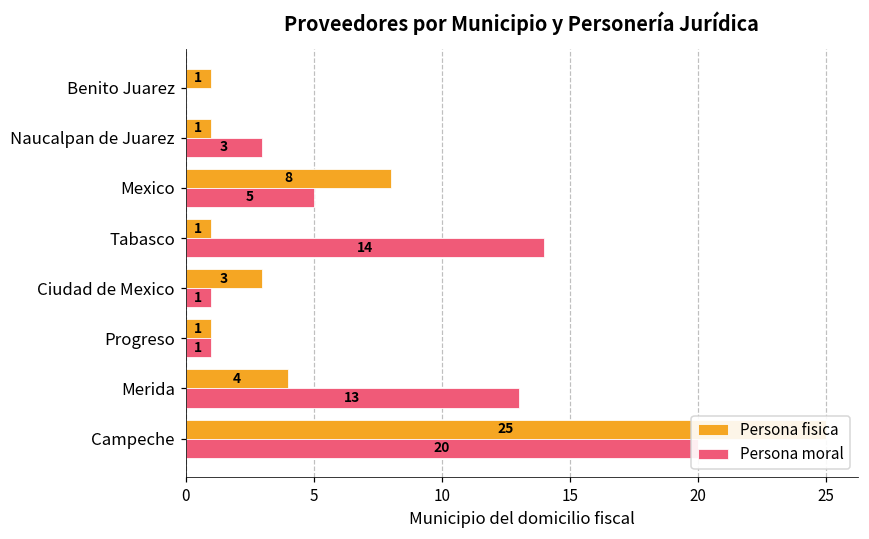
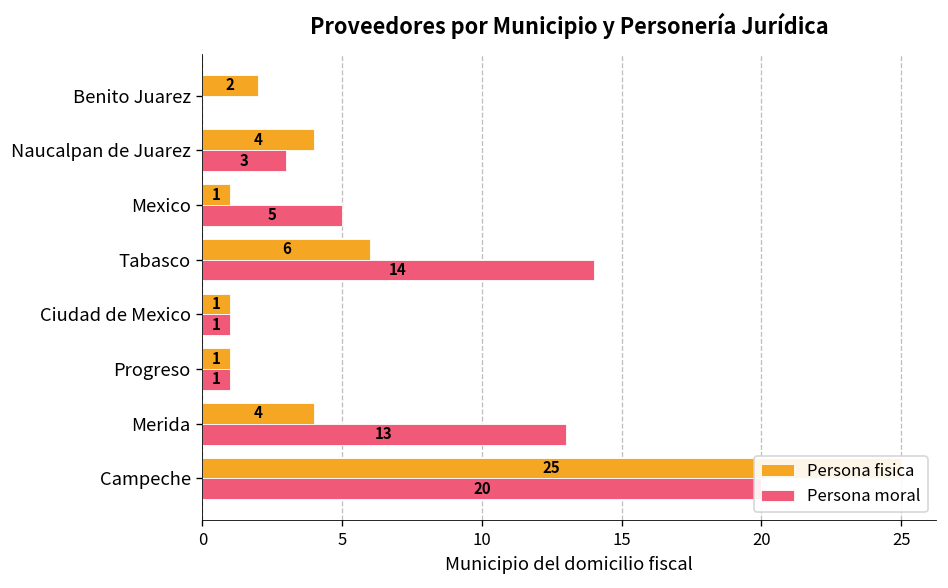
  {
    "Persona fisica": {
-     "Benito Juarez": 1,
-     "Naucalpan de Juarez": 1,
-     "Mexico": 8,
-     "Tabasco": 1,
-     "Ciudad de Mexico": 3,
+     "Benito Juarez": 2,
+     "Naucalpan de Juarez": 4,
+     "Mexico": 1,
+     "Tabasco": 6,
+     "Ciudad de Mexico": 1,
      "Progreso": 1,
      "Merida": 4
    },
    "Persona moral": {
      "Naucalpan de Juarez": 3,
      "Mexico": 5,
      "Tabasco": 14,
      "Ciudad de Mexico": 1,
      "Progreso": 1,
      "Merida": 13
    }
  }
